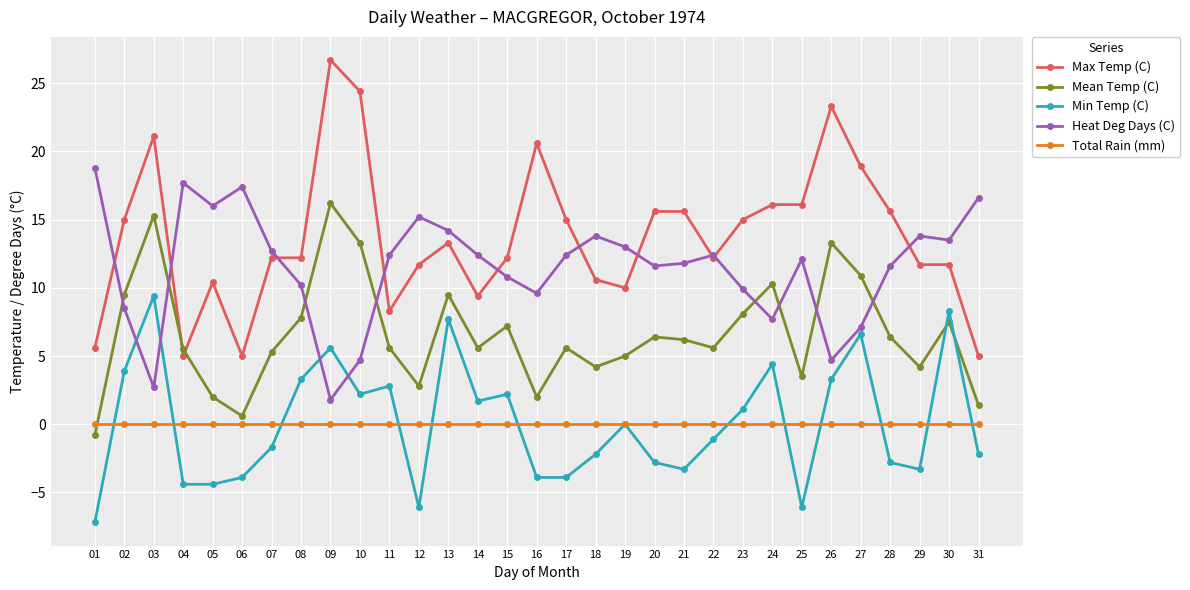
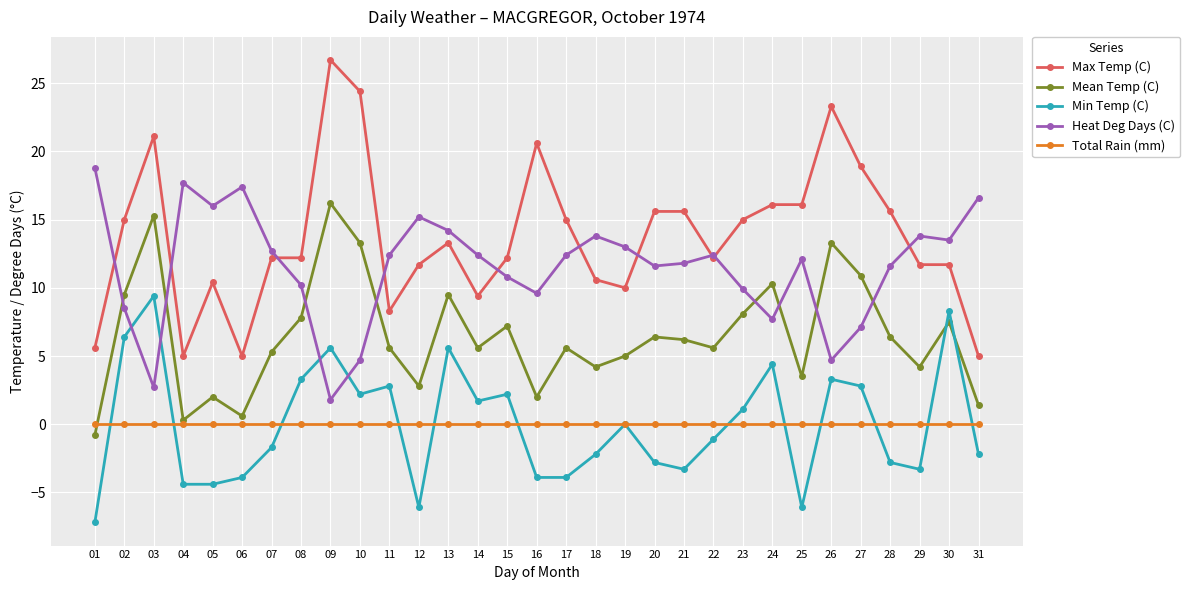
  {
    "Max Temp (C)": {
      "01": 5.6,
      "02": 15.0,
      "03": 21.1,
      "04": 5.0,
      "05": 10.4,
      "06": 5.0,
      "07": 12.2,
      "08": 12.2,
      "09": 26.7,
      "10": 24.4,
      "11": 8.3,
      "12": 11.7,
      "13": 13.3,
      "14": 9.4,
      "15": 12.2,
      "16": 20.6,
      "17": 15.0,
      "18": 10.6,
      "19": 10.0,
      "20": 15.6,
      "21": 15.6,
      "22": 12.2,
      "23": 15.0,
      "24": 16.1,
      "25": 16.1,
      "26": 23.3,
      "27": 18.9,
      "28": 15.6,
      "29": 11.7,
      "30": 11.7,
      "31": 5.0
    },
    "Mean Temp (C)": {
      "01": -0.8,
      "02": 9.5,
      "03": 15.3,
-     "04": 5.5,
+     "04": 0.3,
      "05": 2.0,
      "06": 0.6,
      "07": 5.3,
      "08": 7.8,
      "09": 16.2,
      "10": 13.3,
      "11": 5.6,
      "12": 2.8,
      "13": 9.5,
      "14": 5.6,
      "15": 7.2,
      "16": 2.0,
      "17": 5.6,
      "18": 4.2,
      "19": 5.0,
      "20": 6.4,
      "21": 6.2,
      "22": 5.6,
      "23": 8.1,
      "24": 10.3,
      "25": 3.5,
      "26": 13.3,
      "27": 10.9,
      "28": 6.4,
      "29": 4.2,
      "30": 7.5,
      "31": 1.4
    },
    "Min Temp (C)": {
      "01": -7.2,
-     "02": 3.9,
+     "02": 6.4,
      "03": 9.4,
      "04": -4.4,
      "05": -4.4,
      "06": -3.9,
      "07": -1.7,
      "08": 3.3,
      "09": 5.6,
      "10": 2.2,
      "11": 2.8,
      "12": -6.1,
-     "13": 7.7,
+     "13": 5.6,
      "14": 1.7,
      "15": 2.2,
      "16": -3.9,
      "17": -3.9,
      "18": -2.2,
      "20": -2.8,
      "21": -3.3,
      "22": -1.1,
      "23": 1.1,
      "24": 4.4,
      "25": -6.1,
      "26": 3.3,
-     "27": 6.6,
+     "27": 2.8,
      "28": -2.8,
      "29": -3.3,
      "30": 8.3,
      "31": -2.2
    },
    "Heat Deg Days (C)": {
      "01": 18.8,
      "02": 8.5,
      "03": 2.7,
      "04": 17.7,
      "05": 16.0,
      "06": 17.4,
      "07": 12.7,
      "08": 10.2,
      "09": 1.8,
      "10": 4.7,
      "11": 12.4,
      "12": 15.2,
      "13": 14.2,
      "14": 12.4,
      "15": 10.8,
      "16": 9.6,
      "17": 12.4,
      "18": 13.8,
      "19": 13.0,
      "20": 11.6,
      "21": 11.8,
      "22": 12.4,
      "23": 9.9,
      "24": 7.7,
      "25": 12.1,
      "26": 4.7,
      "27": 7.1,
      "28": 11.6,
      "29": 13.8,
      "30": 13.5,
      "31": 16.6
    },
    "Total Rain (mm)": {
      "01": 0.0,
      "02": 0.0,
      "03": 0.0,
      "04": 0.0,
      "05": 0.0,
      "06": 0.0,
      "07": 0.0,
      "08": 0.0,
      "09": 0.0,
      "10": 0.0,
      "11": 0.0,
      "12": 0.0,
      "13": 0.0,
      "14": 0.0,
      "15": 0.0,
      "16": 0.0,
      "17": 0.0,
      "18": 0.0,
      "20": 0.0,
      "21": 0.0,
      "22": 0.0,
      "23": 0.0,
      "24": 0.0,
      "25": 0.0,
      "26": 0.0,
      "27": 0.0,
      "28": 0.0,
      "29": 0.0,
      "30": 0.0,
      "31": 0.0
    }
  }
